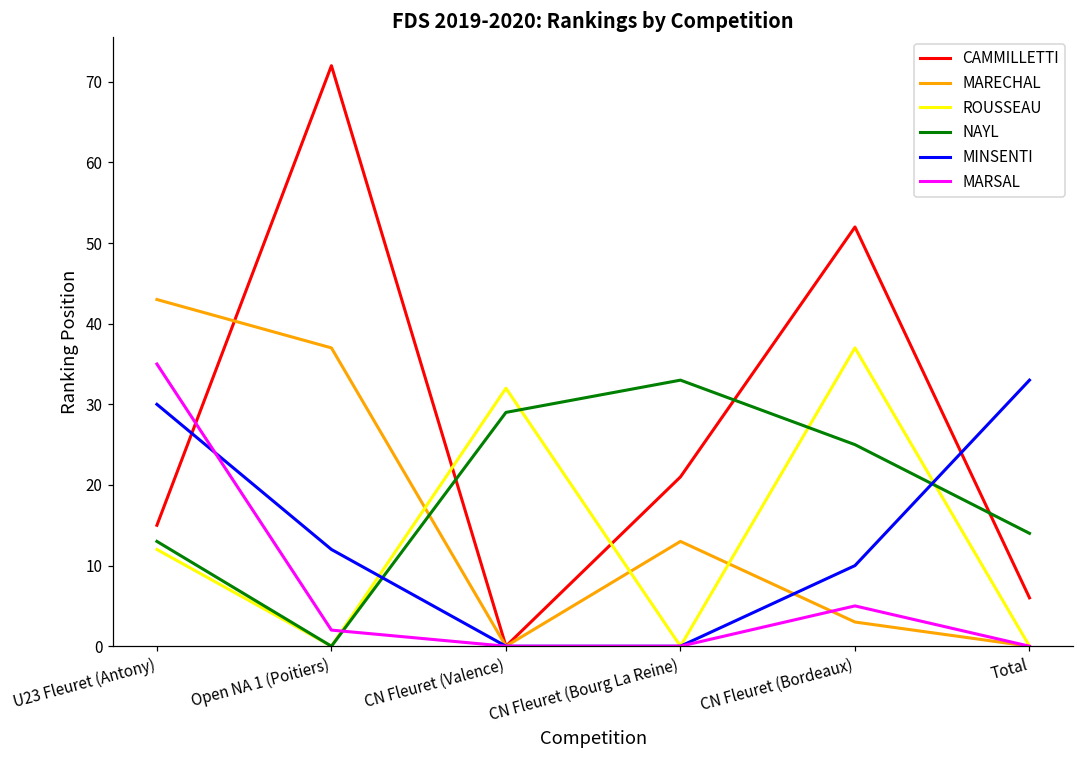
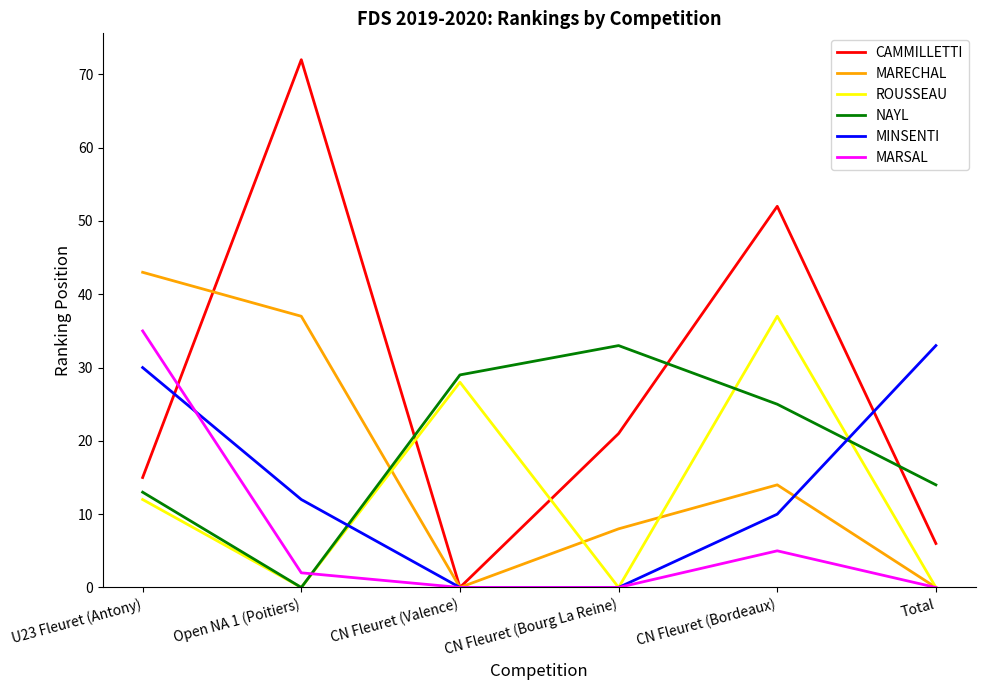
  {
    "CAMMILLETTI": {
      "U23 Fleuret (Antony)": 15,
      "Open NA 1 (Poitiers)": 72,
      "CN Fleuret (Bourg La Reine)": 21,
      "CN Fleuret (Bordeaux)": 52,
      "Total": 6
    },
    "MARECHAL": {
      "U23 Fleuret (Antony)": 43,
      "Open NA 1 (Poitiers)": 37,
-     "CN Fleuret (Bourg La Reine)": 13,
-     "CN Fleuret (Bordeaux)": 3
+     "CN Fleuret (Bourg La Reine)": 8,
+     "CN Fleuret (Bordeaux)": 14
    },
    "ROUSSEAU": {
      "U23 Fleuret (Antony)": 12,
-     "CN Fleuret (Valence)": 32,
+     "CN Fleuret (Valence)": 28,
      "CN Fleuret (Bordeaux)": 37
    },
    "NAYL": {
      "U23 Fleuret (Antony)": 13,
      "CN Fleuret (Valence)": 29,
      "CN Fleuret (Bourg La Reine)": 33,
      "CN Fleuret (Bordeaux)": 25,
      "Total": 14
    },
    "MINSENTI": {
      "U23 Fleuret (Antony)": 30,
      "Open NA 1 (Poitiers)": 12,
      "CN Fleuret (Bordeaux)": 10,
      "Total": 33
    },
    "MARSAL": {
      "U23 Fleuret (Antony)": 35,
      "Open NA 1 (Poitiers)": 2,
      "CN Fleuret (Bordeaux)": 5
    }
  }
